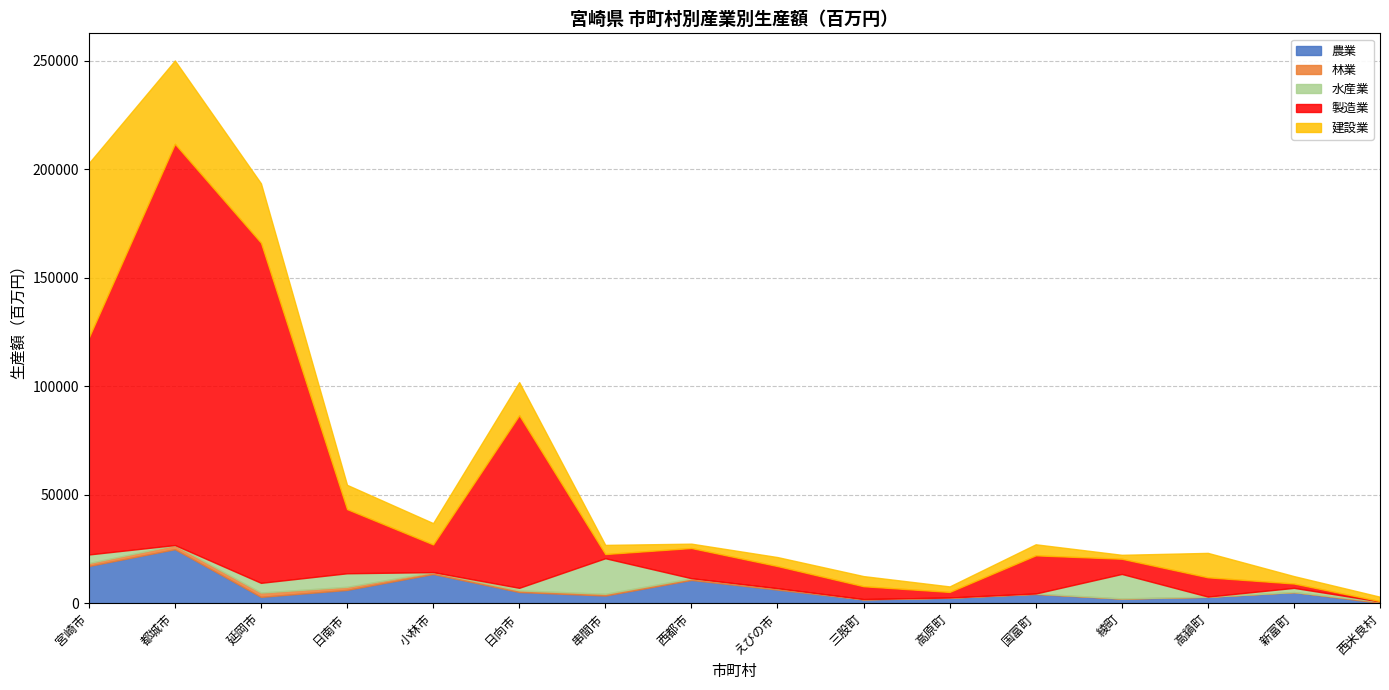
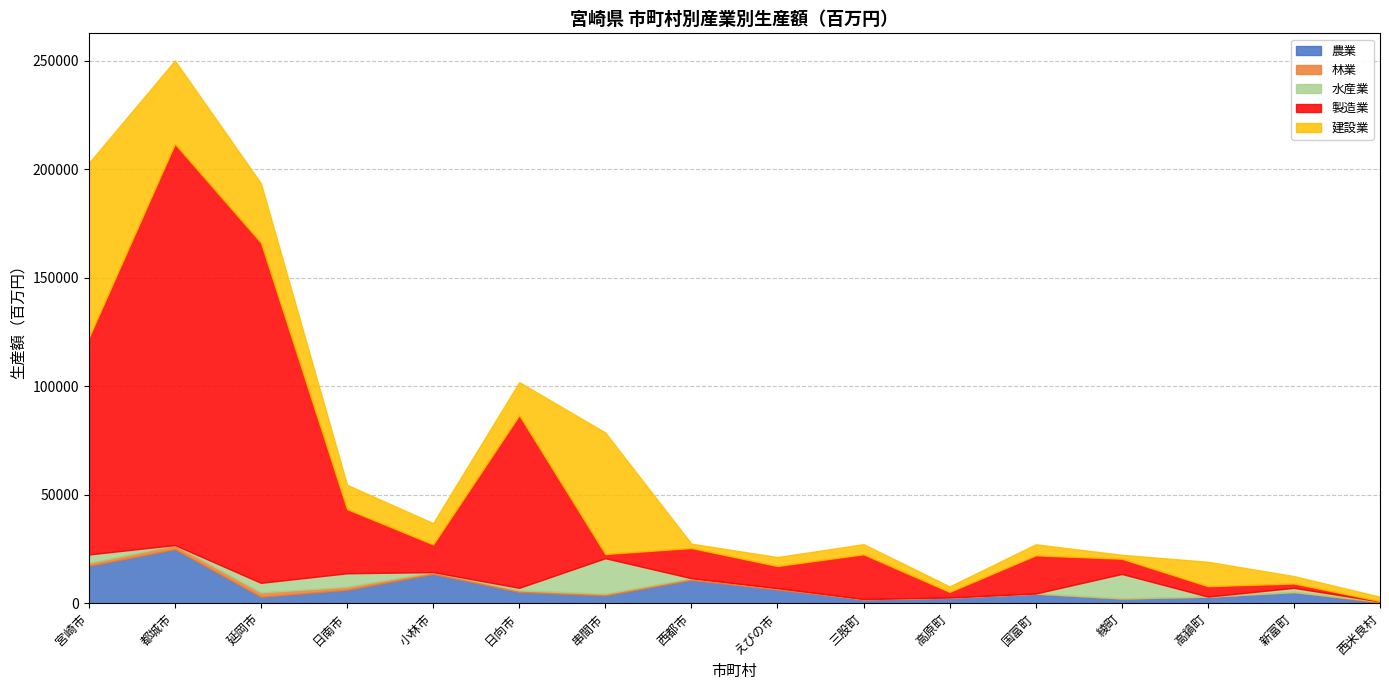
  {
    "農業": {
      "宮崎市": 17000,
      "都城市": 25000,
      "延岡市": 3000,
      "日南市": 6000
    },
    "林業": {
      "宮崎市": 1000,
      "延岡市": 2000,
      "日南市": 1000
    },
    "水産業": {
      "宮崎市": 4000,
      "延岡市": 4000,
      "日南市": 6000,
      "日向市": 1000,
      "串間市": 16000,
      "綾町": 11000,
      "新富町": 2000
    },
    "製造業": {
      "宮崎市": 100000,
      "都城市": 185000,
      "延岡市": 157000,
      "日南市": 30000,
      "小林市": 13000,
      "日向市": 80000,
      "串間市": 2000,
      "西都市": 14000,
      "えびの市": 10000,
-     "三股町": 6000,
+     "三股町": 21000,
      "高原町": 3000,
      "国富町": 18000,
      "綾町": 7000,
-     "高鍋町": 9000,
+     "高鍋町": 5000,
      "新富町": 2000
    },
    "建設業": {
      "宮崎市": 80000,
      "都城市": 38000,
      "延岡市": 27000,
      "日南市": 11000,
      "小林市": 10000,
      "日向市": 15000,
-     "串間市": 4000,
+     "串間市": 56000,
      "西都市": 2000,
      "えびの市": 4000,
      "三股町": 5000,
      "高原町": 3000,
      "国富町": 5000,
      "綾町": 2000,
      "高鍋町": 11000,
      "新富町": 3000,
      "西米良村": 2000
    }
  }
